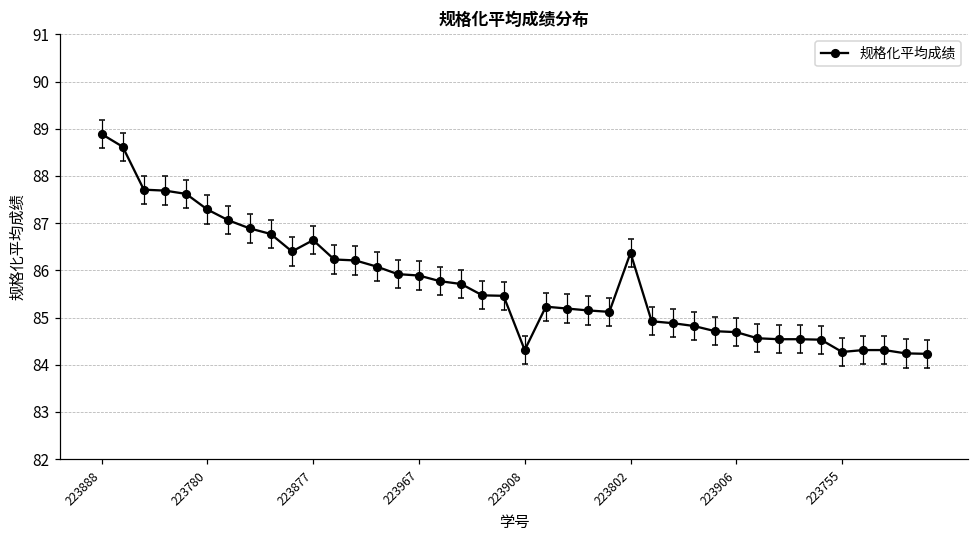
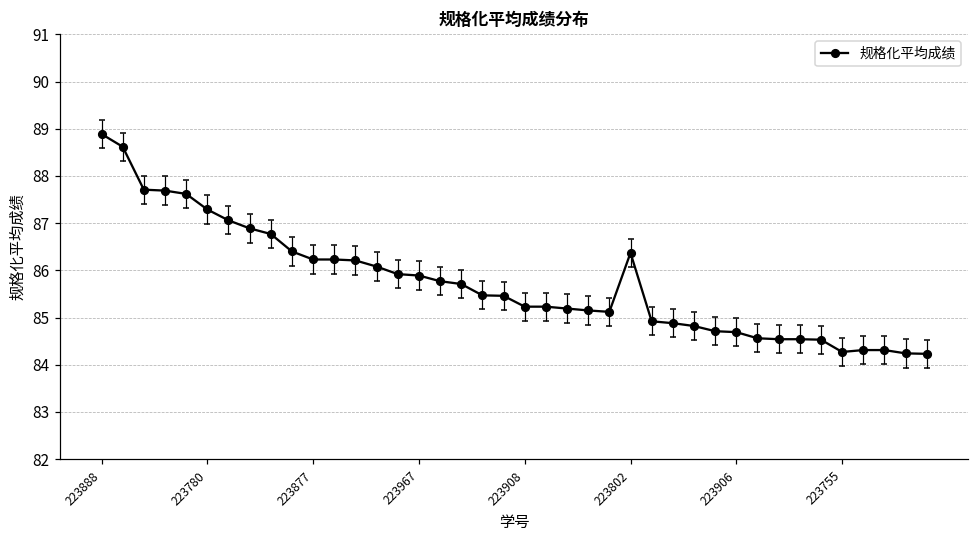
  {
    "规格化平均成绩": {
      "223888": 88.9,
      "223780": 87.3,
-     "223877": 86.6,
+     "223877": 86.2,
      "223967": 85.9,
-     "223908": 84.3,
+     "223908": 85.2,
      "223802": 86.4,
      "223906": 84.7,
      "223755": 84.3
    }
  }
